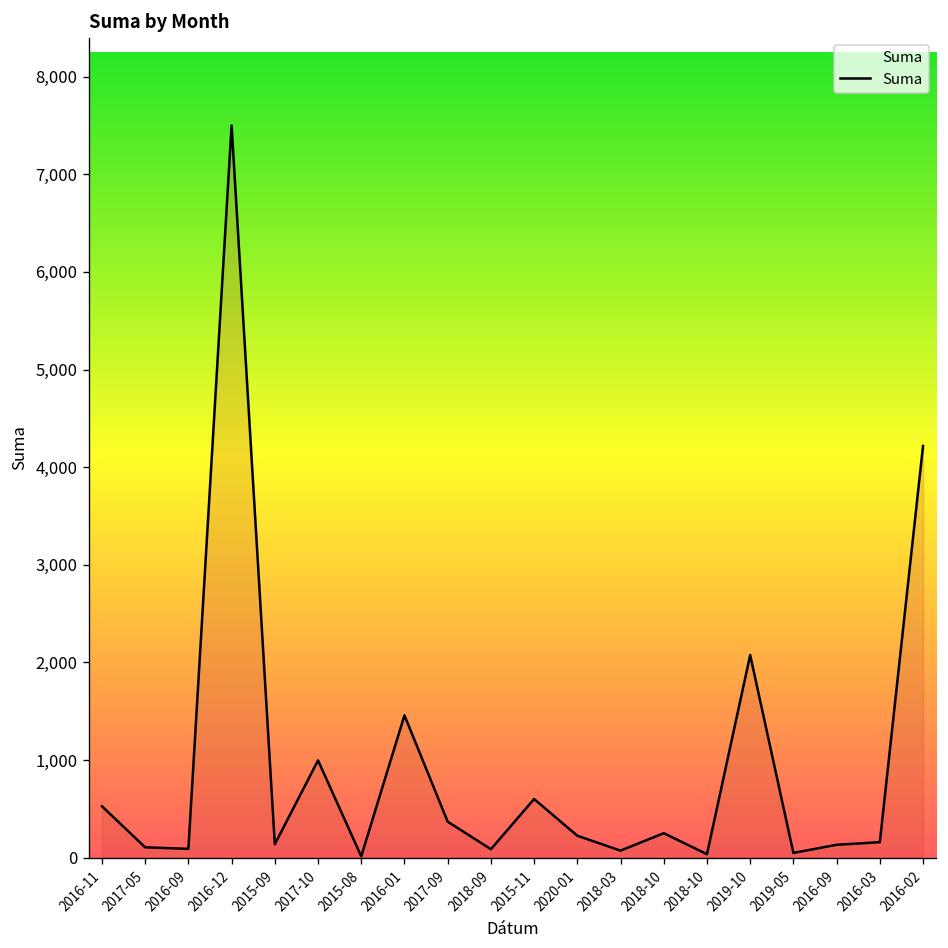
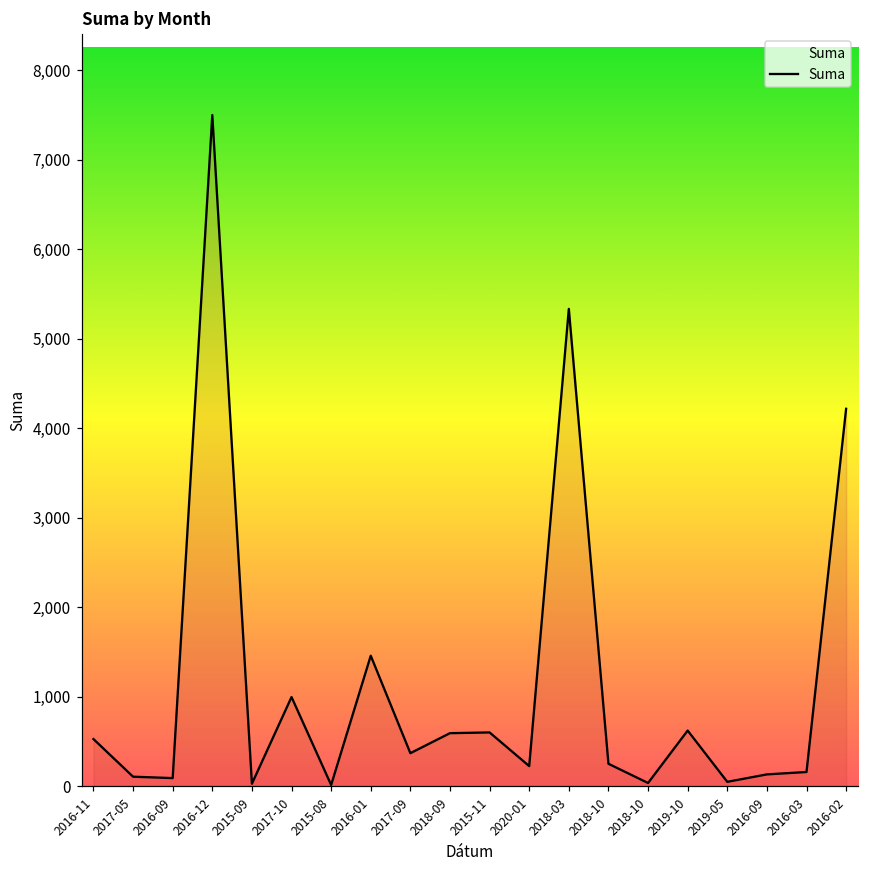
  {
    "2016-11": "500",
    "2017-05": "100",
    "2016-12": "7,500",
-   "2015-09": "100",
+   "2015-09": "0",
    "2017-10": "1,000",
    "2015-08": "0",
    "2016-01": "1,500",
    "2017-09": "400",
-   "2018-09": "100",
+   "2018-09": "600",
    "2015-11": "600",
    "2020-01": "200",
-   "2018-03": "100",
-   "2019-10": "2,100",
+   "2018-03": "5,300",
+   "2019-10": "600",
    "2019-05": "0",
    "2016-03": "200",
    "2016-02": "4,200"
  }
